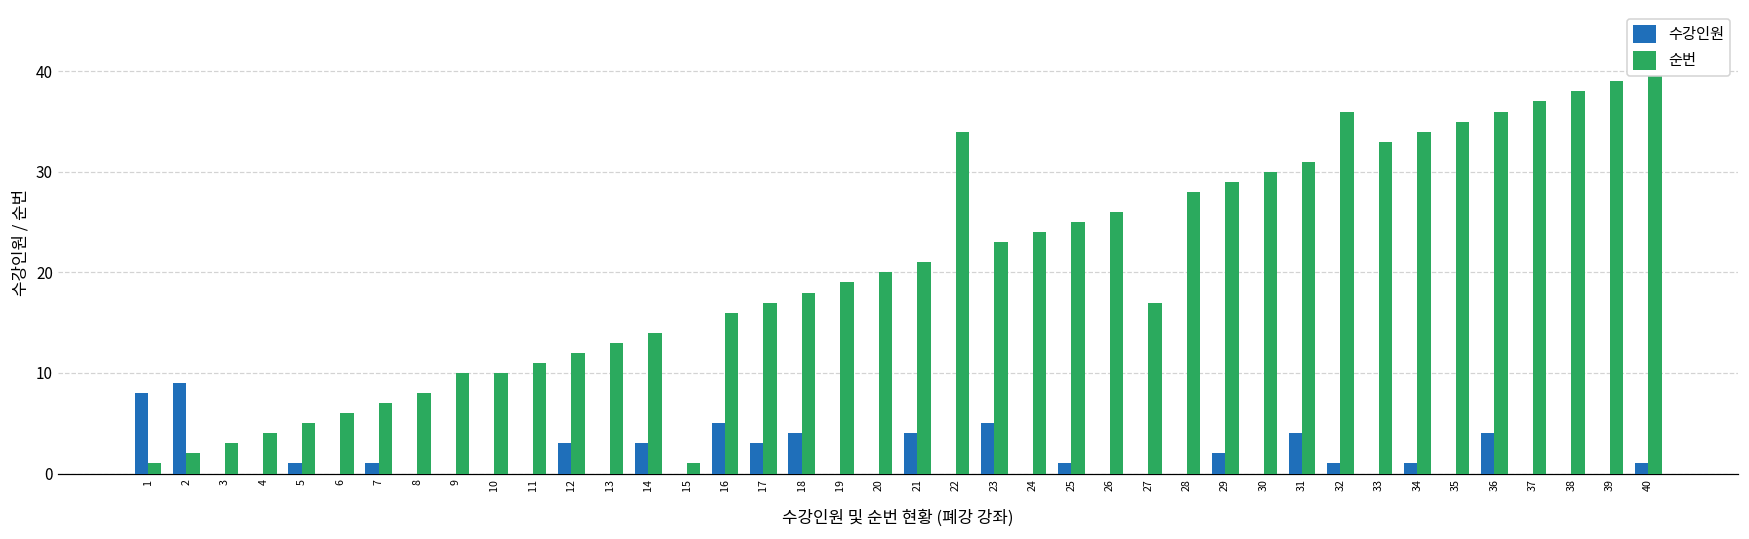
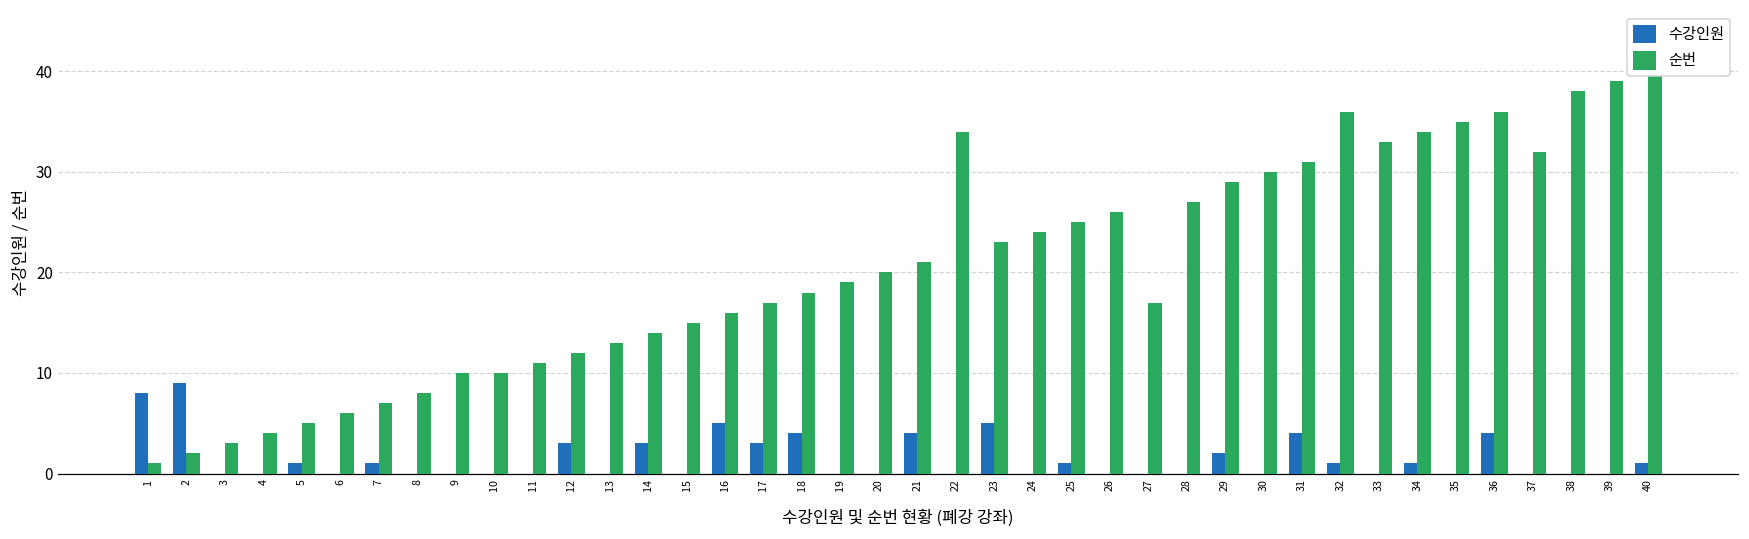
  {
    "수강인원": {
      "1": 8,
      "2": 9,
      "3": 0,
      "4": 0,
      "5": 1,
      "6": 0,
      "7": 1,
      "8": 0,
      "9": 0,
      "10": 0,
      "11": 0,
      "12": 3,
      "13": 0,
      "14": 3,
      "15": 0,
      "16": 5,
      "17": 3,
      "18": 4,
      "19": 0,
      "20": 0,
      "21": 4,
      "22": 0,
      "23": 5,
      "24": 0,
      "25": 1,
      "26": 0,
      "27": 0,
      "28": 0,
      "29": 2,
      "30": 0,
      "31": 4,
      "32": 1,
      "33": 0,
      "34": 1,
      "35": 0,
      "36": 4,
      "37": 0,
      "38": 0,
      "39": 0,
      "40": 1
    },
    "순번": {
      "1": 1,
      "2": 2,
      "3": 3,
      "4": 4,
      "5": 5,
      "6": 6,
      "7": 7,
      "8": 8,
      "9": 10,
      "10": 10,
      "11": 11,
      "12": 12,
      "13": 13,
      "14": 14,
-     "15": 1,
+     "15": 15,
      "16": 16,
      "17": 17,
      "18": 18,
      "19": 19,
      "20": 20,
      "21": 21,
      "22": 34,
      "23": 23,
      "24": 24,
      "25": 25,
      "26": 26,
      "27": 17,
-     "28": 28,
+     "28": 27,
      "29": 29,
      "30": 30,
      "31": 31,
      "32": 36,
      "33": 33,
      "34": 34,
      "35": 35,
      "36": 36,
-     "37": 37,
+     "37": 32,
      "38": 38,
      "39": 39
    }
  }
